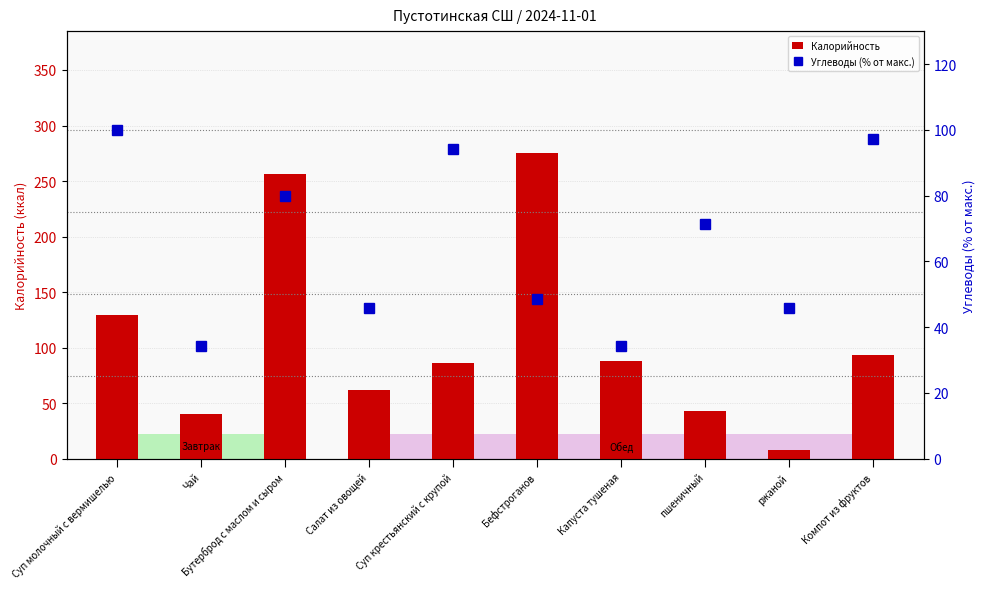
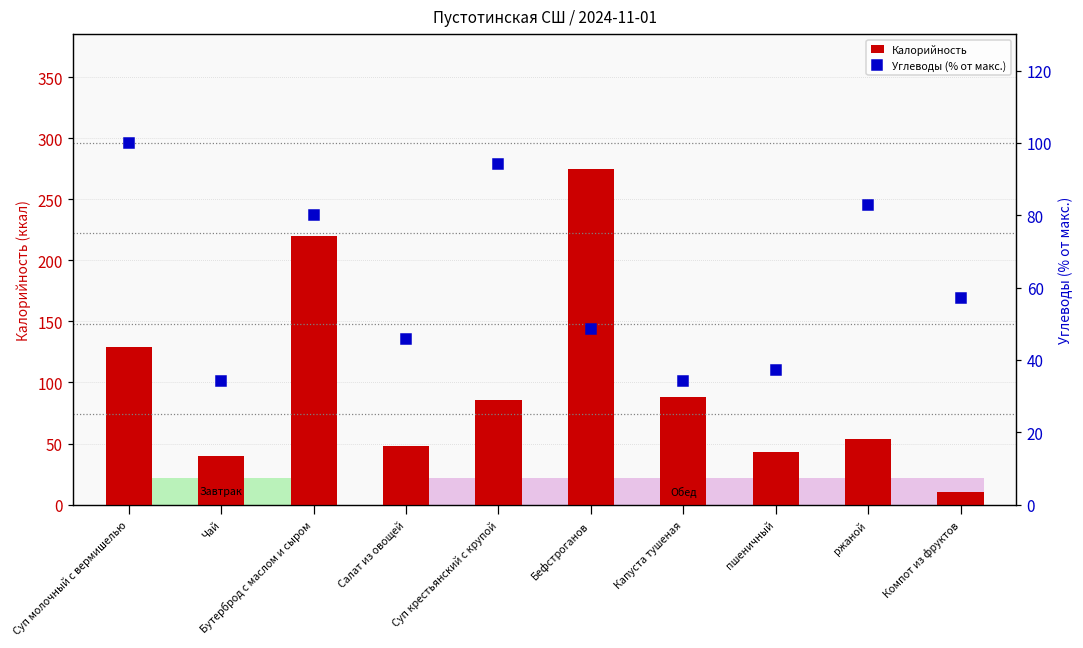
  {
    "Калорийность": {
      "Суп молочный с вермишелью": 129,
      "Чай": 40,
-     "Бутерброд с маслом и сыром": 256,
-     "Салат из овощей": 62,
+     "Бутерброд с маслом и сыром": 220,
+     "Салат из овощей": 48,
      "Суп крестьянский с крупой": 86,
      "Бефстроганов": 275,
      "Капуста тушеная": 88,
      "пшеничный": 43,
-     "ржаной": 8,
-     "Компот из фруктов": 93
+     "ржаной": 54,
+     "Компот из фруктов": 10
    },
    "Углеводы (% от макс.)": {
      "Суп молочный с вермишелью": 100,
      "Чай": 34,
      "Бутерброд с маслом и сыром": 80,
      "Салат из овощей": 46,
      "Суп крестьянский с крупой": 94,
      "Бефстроганов": 49,
      "Капуста тушеная": 34,
-     "пшеничный": 71,
-     "ржаной": 46,
-     "Компот из фруктов": 97
+     "пшеничный": 37,
+     "ржаной": 83,
+     "Компот из фруктов": 57
    }
  }
